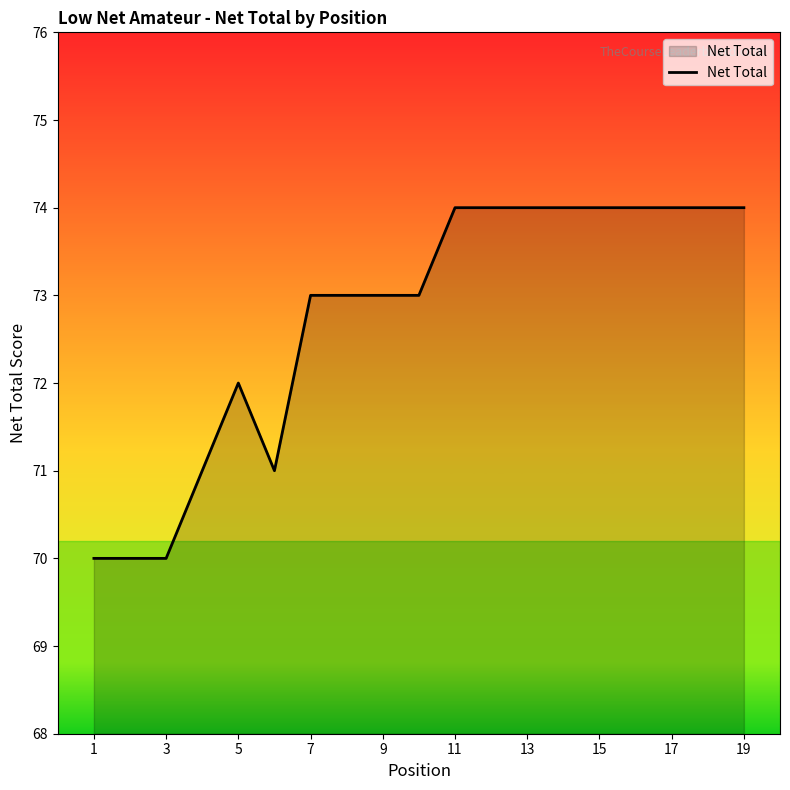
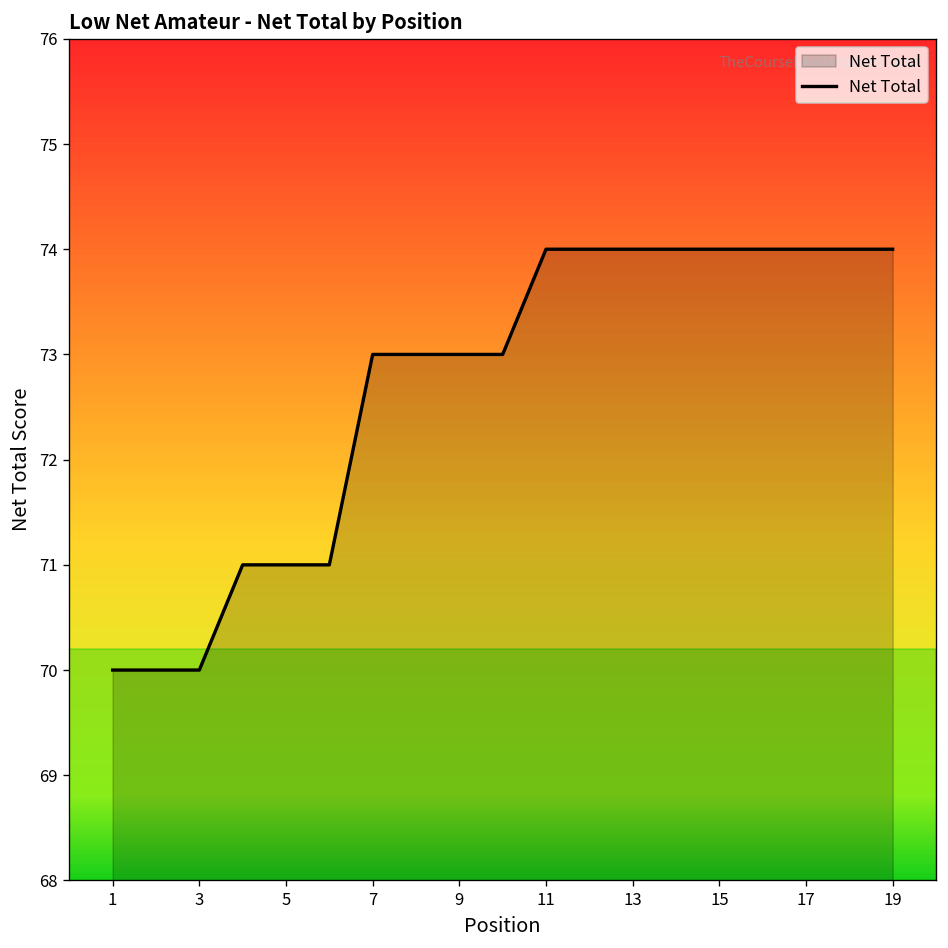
  {
    "1": 70,
    "3": 70,
-   "5": 72,
+   "5": 71,
    "7": 73,
    "9": 73,
    "11": 74,
    "13": 74,
    "15": 74,
    "17": 74,
    "19": 74
  }
